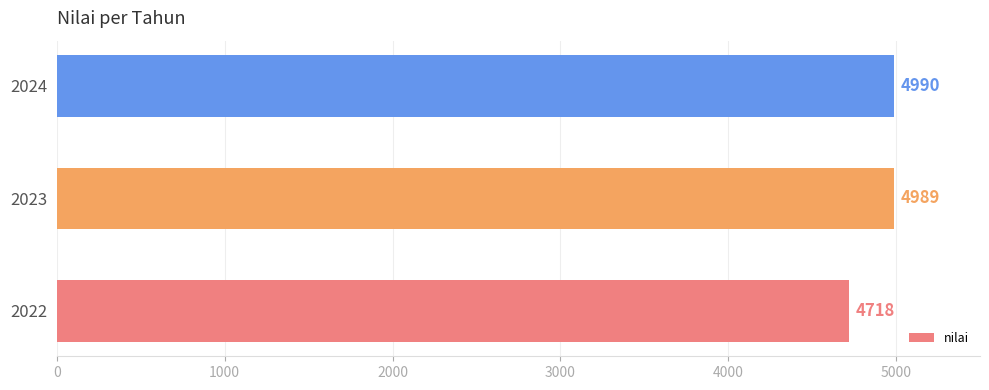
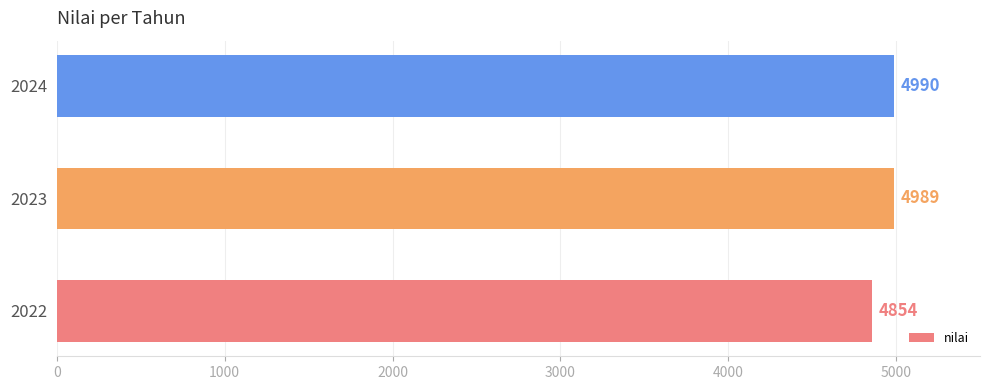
  {
    "2024": 4990,
    "2023": 4989,
-   "2022": 4718
+   "2022": 4854
  }
